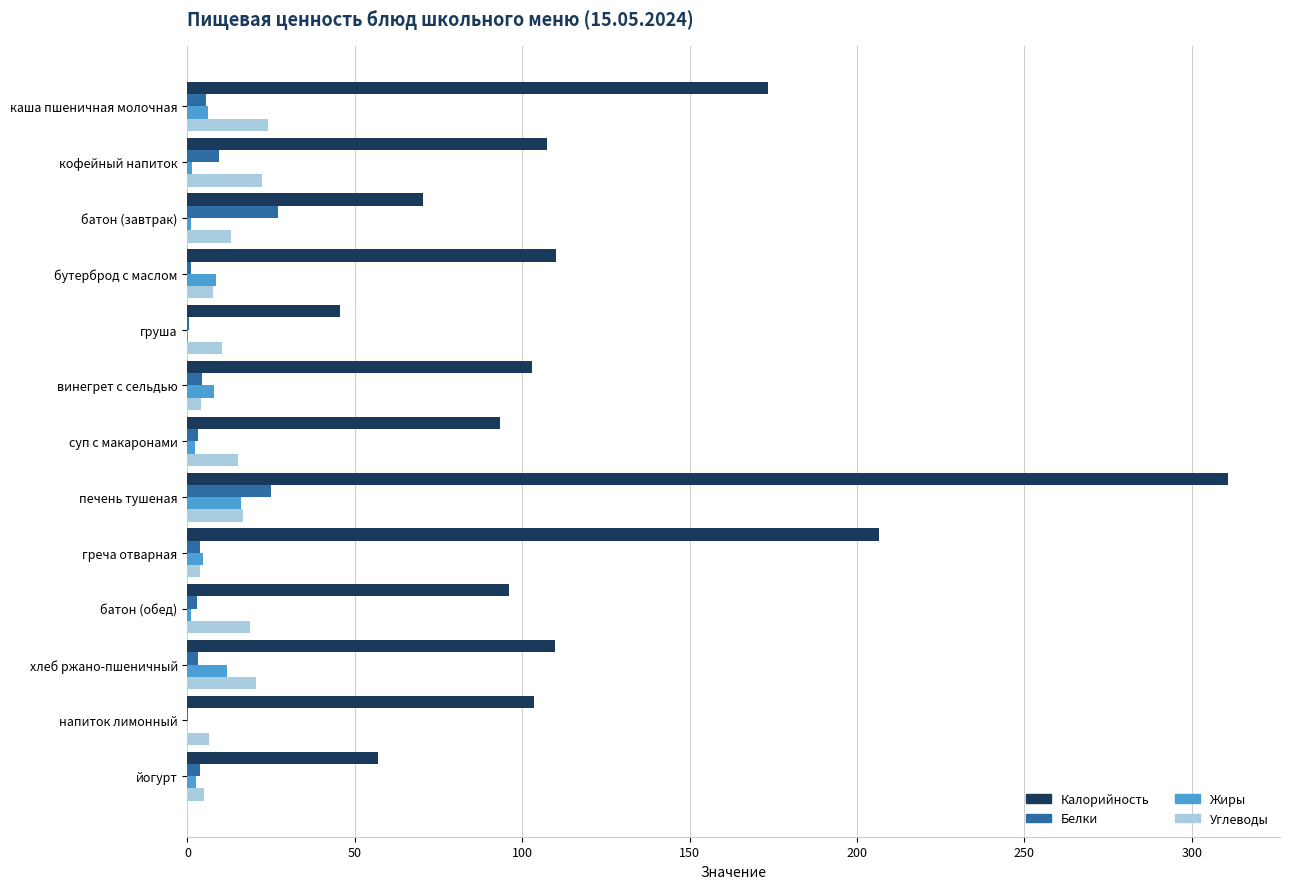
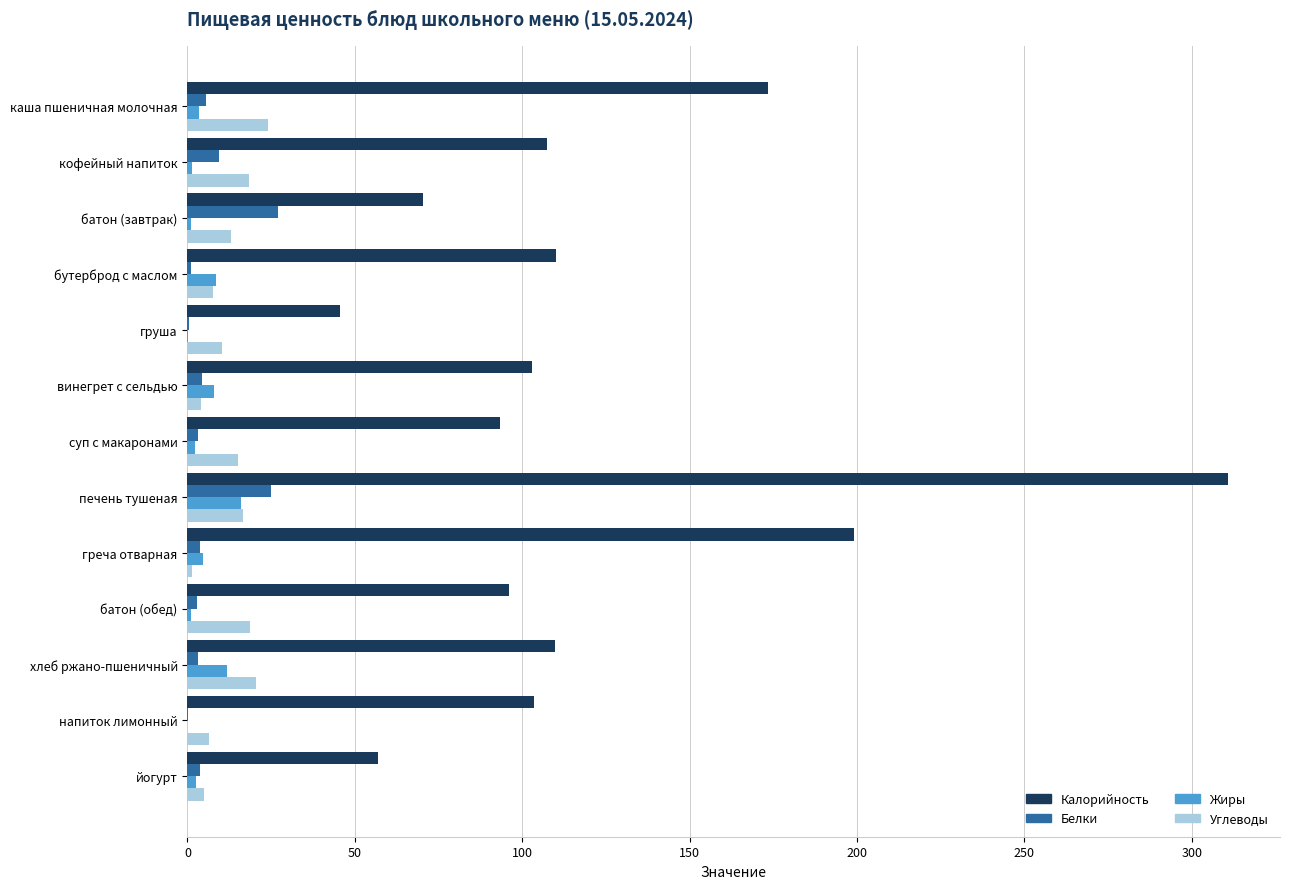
  {
    "Калорийность": {
      "каша пшеничная молочная": 173,
      "кофейный напиток": 107,
      "батон (завтрак)": 70,
      "бутерброд с маслом": 110,
      "груша": 46,
      "винегрет с сельдью": 103,
      "суп с макаронами": 93,
      "печень тушеная": 311,
-     "греча отварная": 207,
+     "греча отварная": 199,
      "батон (обед)": 96,
      "хлеб ржано-пшеничный": 110,
      "напиток лимонный": 104,
      "йогурт": 57
    },
    "Белки": {
      "каша пшеничная молочная": 5,
      "кофейный напиток": 9,
      "батон (завтрак)": 27,
      "бутерброд с маслом": 1,
      "винегрет с сельдью": 4,
      "суп с макаронами": 3,
      "печень тушеная": 25,
      "греча отварная": 4,
      "батон (обед)": 3,
      "хлеб ржано-пшеничный": 3,
      "йогурт": 4
    },
    "Жиры": {
-     "каша пшеничная молочная": 6,
+     "каша пшеничная молочная": 3,
      "кофейный напиток": 1,
      "батон (завтрак)": 1,
      "бутерброд с маслом": 8,
      "винегрет с сельдью": 8,
      "суп с макаронами": 2,
      "печень тушеная": 16,
      "греча отварная": 5,
      "батон (обед)": 1,
      "хлеб ржано-пшеничный": 12,
      "напиток лимонный": 0,
      "йогурт": 3
    },
    "Углеводы": {
      "каша пшеничная молочная": 24,
-     "кофейный напиток": 22,
+     "кофейный напиток": 19,
      "батон (завтрак)": 13,
      "бутерброд с маслом": 8,
      "груша": 10,
      "винегрет с сельдью": 4,
      "суп с макаронами": 15,
      "печень тушеная": 17,
-     "греча отварная": 4,
+     "греча отварная": 1,
      "батон (обед)": 19,
      "хлеб ржано-пшеничный": 20,
      "напиток лимонный": 6,
      "йогурт": 5
    }
  }
